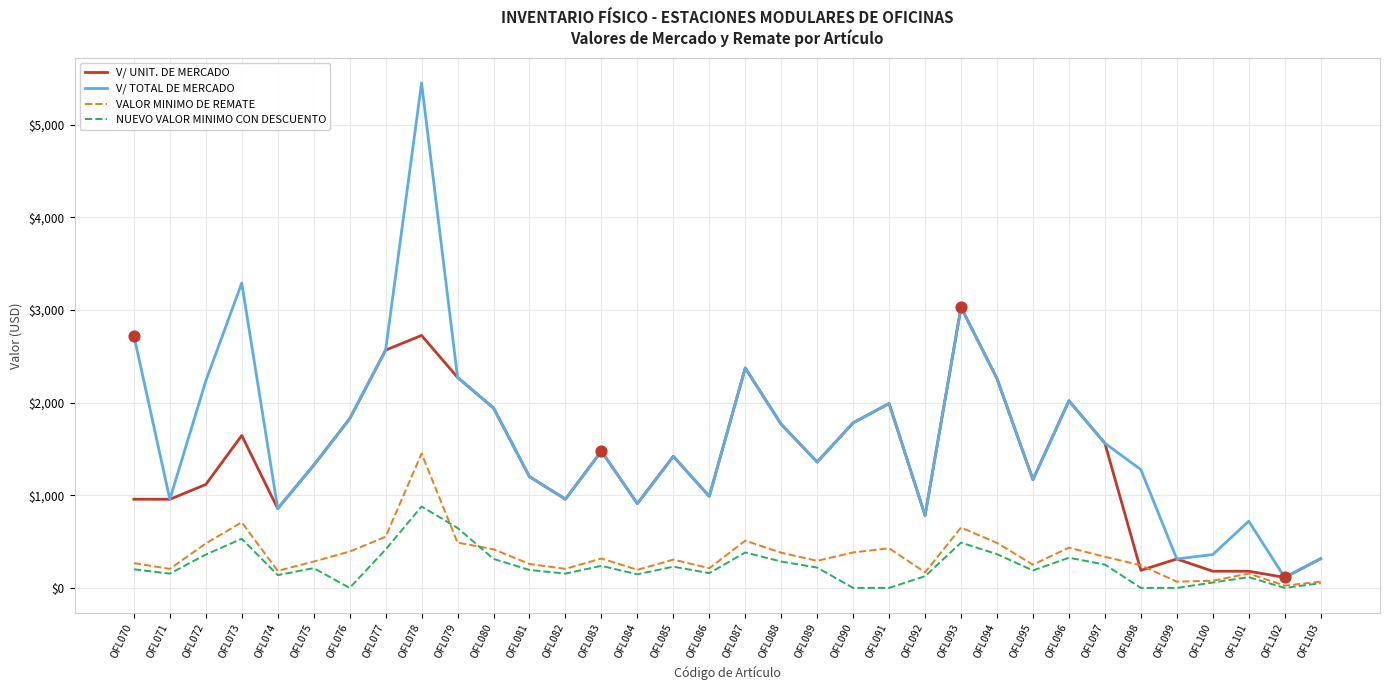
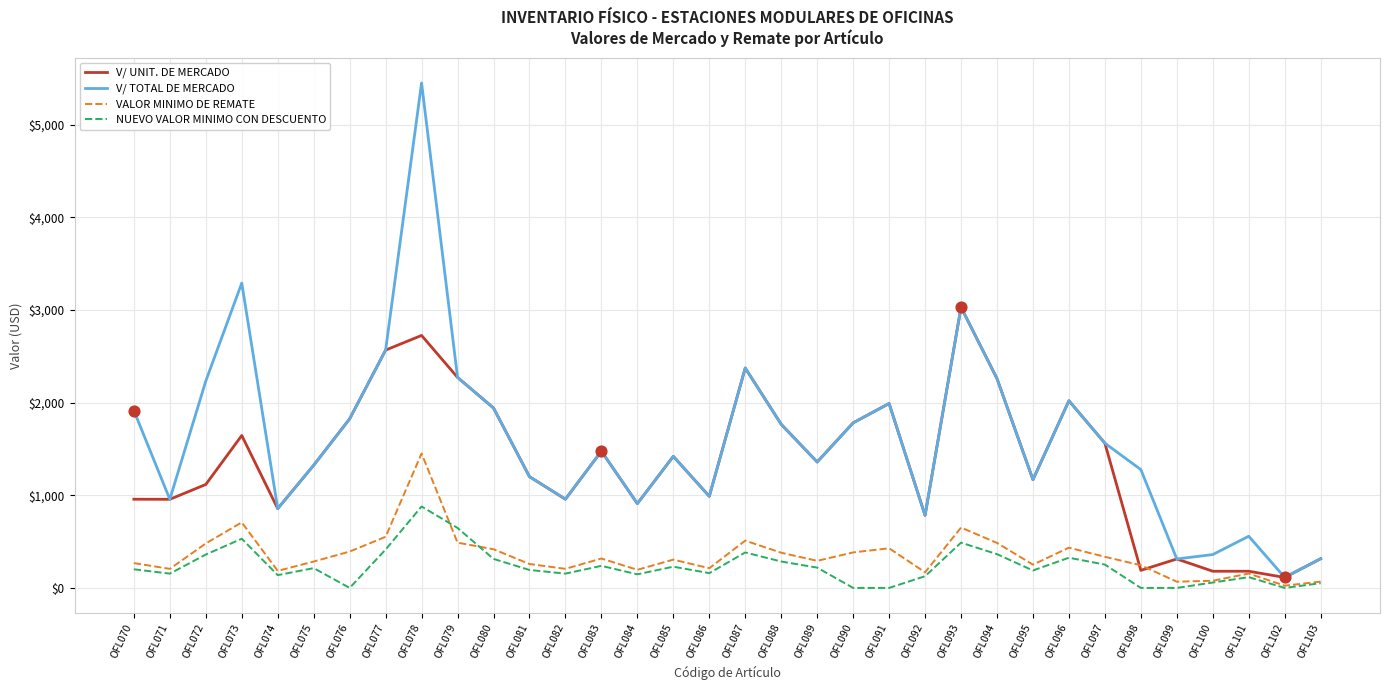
  {
    "V/ TOTAL DE MERCADO": {
-     "OFL070": "$2,700",
+     "OFL070": "$1,900",
      "OFL072": "$2,200",
      "OFL073": "$3,300",
      "OFL078": "$5,500",
      "OFL098": "$1,300",
      "OFL100": "$400",
-     "OFL101": "$700"
+     "OFL101": "$600"
    },
    "VALOR MINIMO DE REMATE": {
      "OFL070": "$300",
      "OFL071": "$200",
      "OFL072": "$500",
      "OFL073": "$700",
      "OFL074": "$200",
      "OFL075": "$300",
      "OFL076": "$400",
      "OFL077": "$600",
      "OFL078": "$1,500",
      "OFL079": "$500",
      "OFL080": "$400",
      "OFL081": "$300",
      "OFL082": "$200",
      "OFL083": "$300",
      "OFL084": "$200",
      "OFL085": "$300",
      "OFL086": "$200",
      "OFL087": "$500",
      "OFL088": "$400",
      "OFL089": "$300",
      "OFL090": "$400",
      "OFL091": "$400",
      "OFL092": "$200",
      "OFL093": "$700",
      "OFL094": "$500",
      "OFL095": "$300",
      "OFL096": "$400",
      "OFL097": "$300",
      "OFL098": "$200",
      "OFL099": "$100"
    },
    "NUEVO VALOR MINIMO CON DESCUENTO": {
      "OFL070": "$200",
      "OFL071": "$200",
      "OFL072": "$400",
      "OFL073": "$500",
      "OFL074": "$100",
      "OFL075": "$200",
      "OFL076": "$0",
      "OFL077": "$400",
      "OFL078": "$900",
      "OFL079": "$600",
      "OFL080": "$300",
      "OFL081": "$200",
      "OFL082": "$200",
      "OFL083": "$200",
      "OFL084": "$100",
      "OFL085": "$200",
      "OFL086": "$200",
      "OFL087": "$400",
      "OFL088": "$300",
      "OFL089": "$200",
      "OFL090": "$0",
      "OFL091": "$0",
      "OFL092": "$100",
      "OFL093": "$500",
      "OFL094": "$400",
      "OFL095": "$200",
      "OFL096": "$300",
      "OFL097": "$300",
      "OFL098": "$0",
      "OFL099": "$0",
      "OFL101": "$100"
    }
  }
